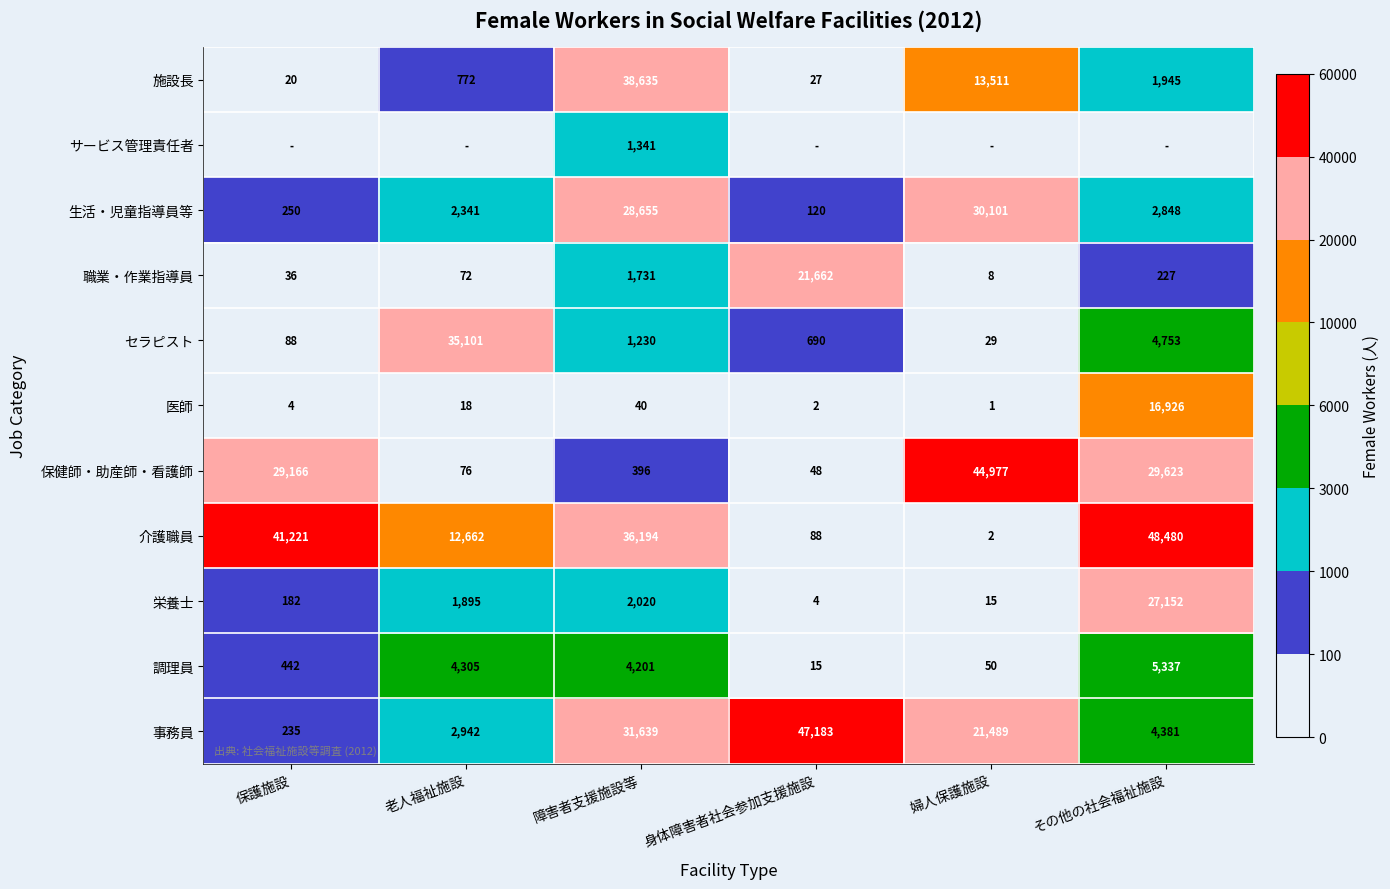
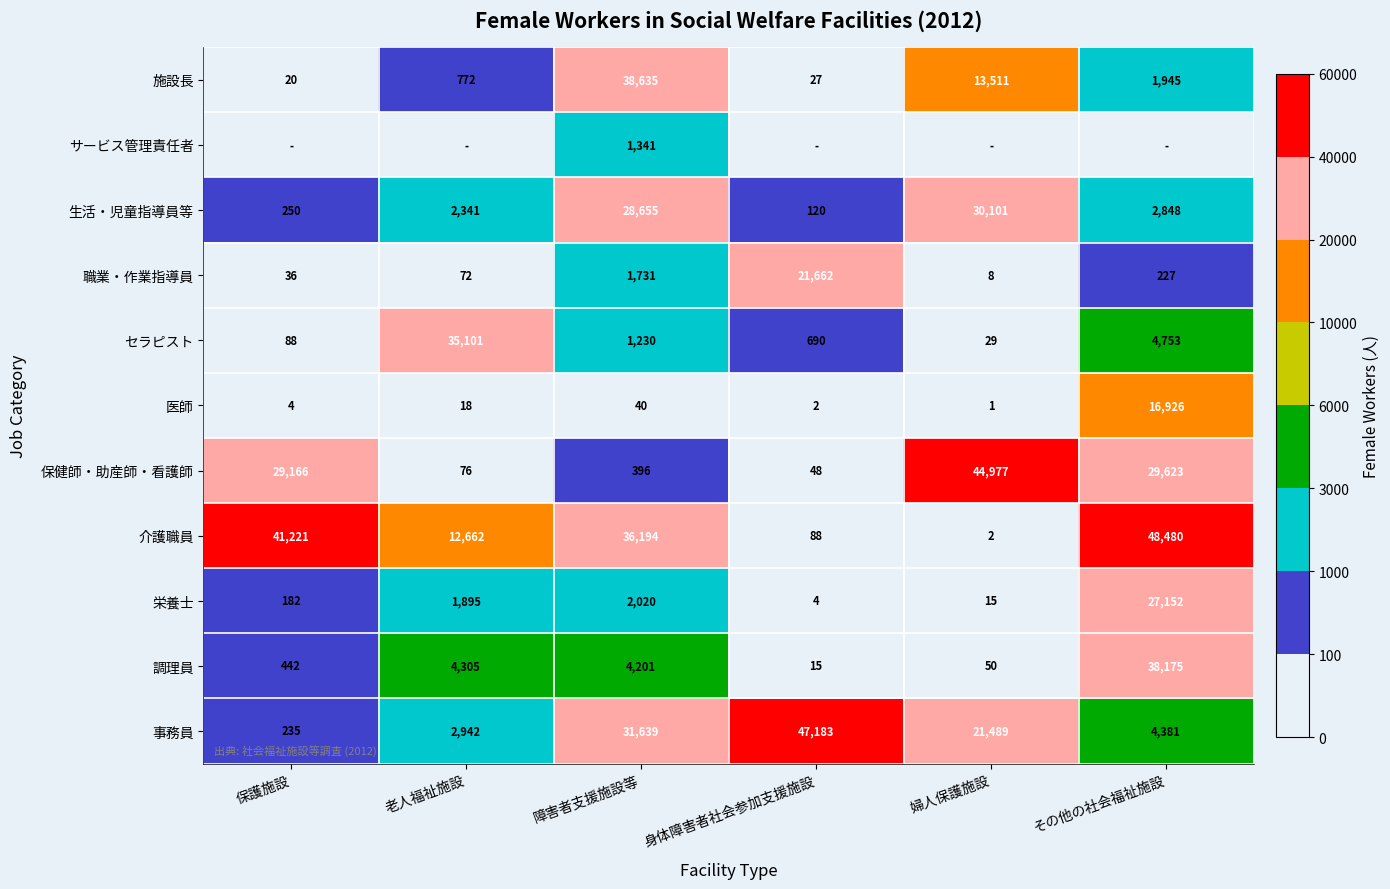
  {
    "施設長": {
      "保護施設": "20",
      "老人福祉施設": "772",
      "障害者支援施設等": "38,635",
      "身体障害者社会参加支援施設": "27",
      "婦人保護施設": "13,511",
      "その他の社会福祉施設": "1,945"
    },
    "サービス管理責任者": {
      "障害者支援施設等": "1,341"
    },
    "生活・児童指導員等": {
      "保護施設": "250",
      "老人福祉施設": "2,341",
      "障害者支援施設等": "28,655",
      "身体障害者社会参加支援施設": "120",
      "婦人保護施設": "30,101",
      "その他の社会福祉施設": "2,848"
    },
    "職業・作業指導員": {
      "保護施設": "36",
      "老人福祉施設": "72",
      "障害者支援施設等": "1,731",
      "身体障害者社会参加支援施設": "21,662",
      "婦人保護施設": "8",
      "その他の社会福祉施設": "227"
    },
    "セラピスト": {
      "保護施設": "88",
      "老人福祉施設": "35,101",
      "障害者支援施設等": "1,230",
      "身体障害者社会参加支援施設": "690",
      "婦人保護施設": "29",
      "その他の社会福祉施設": "4,753"
    },
    "医師": {
      "保護施設": "4",
      "老人福祉施設": "18",
      "障害者支援施設等": "40",
      "身体障害者社会参加支援施設": "2",
      "婦人保護施設": "1",
      "その他の社会福祉施設": "16,926"
    },
    "保健師・助産師・看護師": {
      "保護施設": "29,166",
      "老人福祉施設": "76",
      "障害者支援施設等": "396",
      "身体障害者社会参加支援施設": "48",
      "婦人保護施設": "44,977",
      "その他の社会福祉施設": "29,623"
    },
    "介護職員": {
      "保護施設": "41,221",
      "老人福祉施設": "12,662",
      "障害者支援施設等": "36,194",
      "身体障害者社会参加支援施設": "88",
      "婦人保護施設": "2",
      "その他の社会福祉施設": "48,480"
    },
    "栄養士": {
      "保護施設": "182",
      "老人福祉施設": "1,895",
      "障害者支援施設等": "2,020",
      "身体障害者社会参加支援施設": "4",
      "婦人保護施設": "15",
      "その他の社会福祉施設": "27,152"
    },
    "調理員": {
      "保護施設": "442",
      "老人福祉施設": "4,305",
      "障害者支援施設等": "4,201",
      "身体障害者社会参加支援施設": "15",
      "婦人保護施設": "50",
-     "その他の社会福祉施設": "5,337"
+     "その他の社会福祉施設": "38,175"
    },
    "事務員": {
      "老人福祉施設": "2,942",
      "障害者支援施設等": "31,639",
      "身体障害者社会参加支援施設": "47,183",
      "婦人保護施設": "21,489",
      "その他の社会福祉施設": "4,381"
    }
  }
